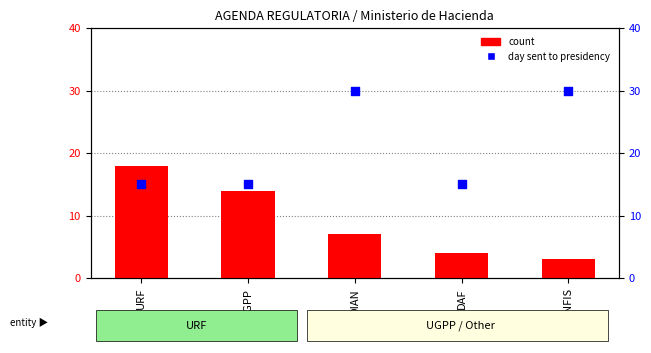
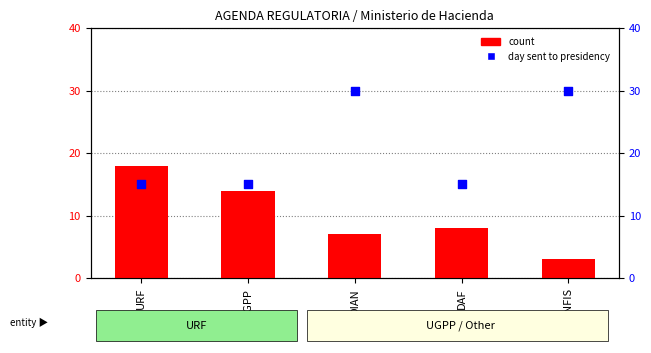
  {
    "count": {
      "URF": 18,
      "DIAN": 7,
-     "DAF": 4
+     "DAF": 8
    }
  }
